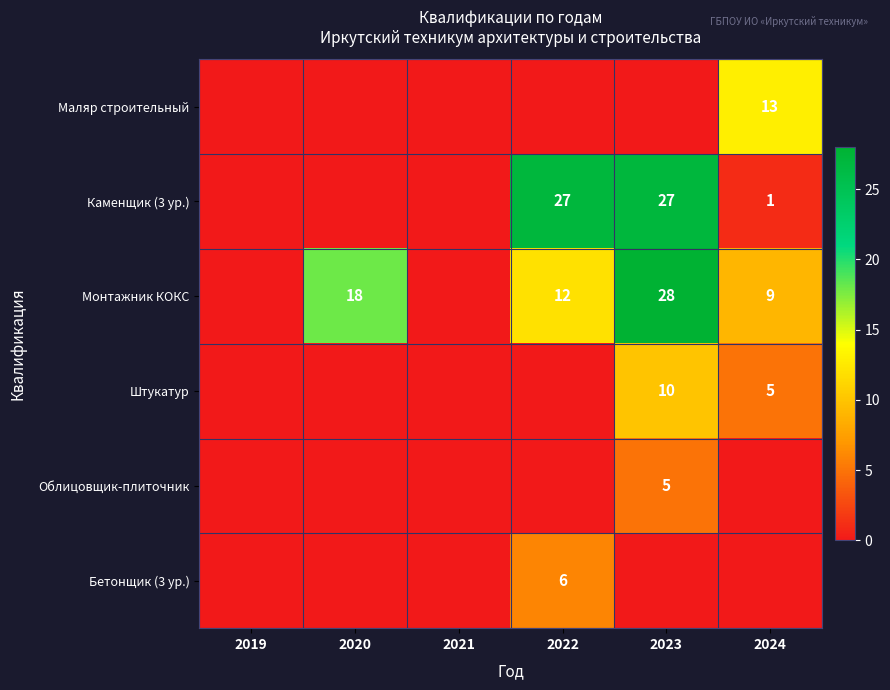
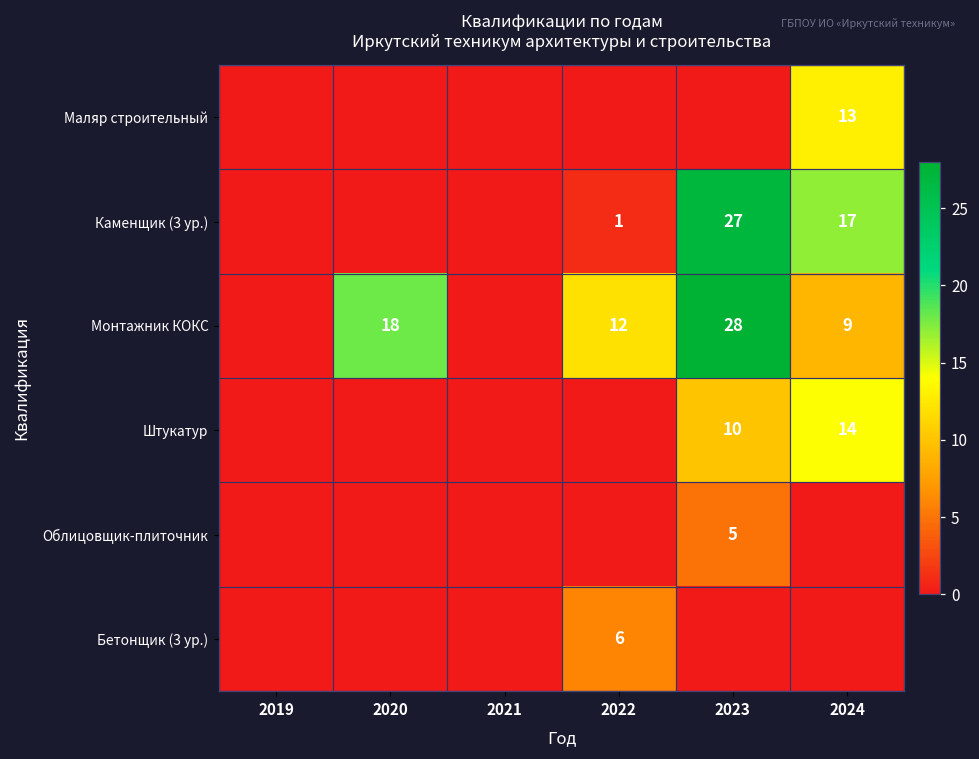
  {
    "Маляр строительный": {
      "2024": 13
    },
    "Каменщик (3 ур.)": {
-     "2022": 27,
+     "2022": 1,
      "2023": 27,
-     "2024": 1
+     "2024": 17
    },
    "Монтажник КОКС": {
      "2020": 18,
      "2022": 12,
      "2023": 28,
      "2024": 9
    },
    "Штукатур": {
      "2023": 10,
-     "2024": 5
+     "2024": 14
    },
    "Облицовщик-плиточник": {
      "2023": 5
    },
    "Бетонщик (3 ур.)": {
      "2022": 6
    }
  }
